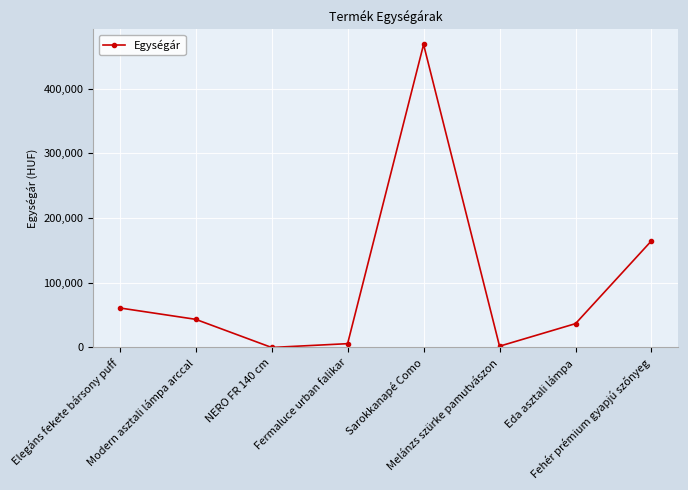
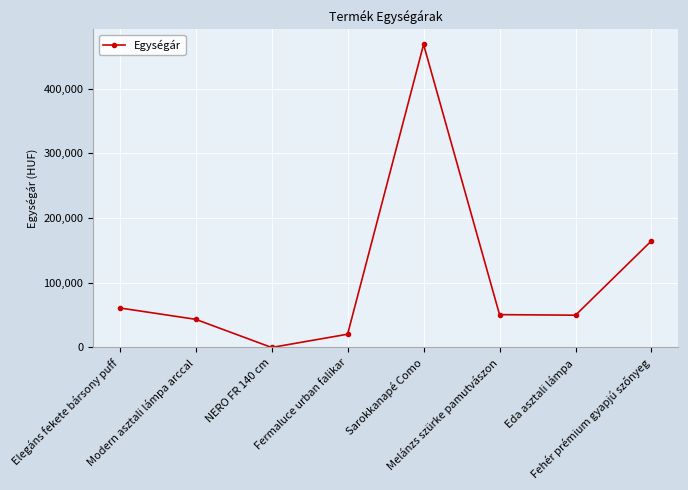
  {
    "Elegáns fekete bársony puff": "60,000",
    "Modern asztali lámpa arccal": "40,000",
    "NERO FR 140 cm": "0",
-   "Fermaluce urban falikar": "10,000",
+   "Fermaluce urban falikar": "20,000",
    "Sarokkanapé Como": "470,000",
-   "Melánzs szürke pamutvászon": "0",
-   "Eda asztali lámpa": "40,000",
+   "Melánzs szürke pamutvászon": "50,000",
+   "Eda asztali lámpa": "50,000",
    "Fehér prémium gyapjú szőnyeg": "160,000"
  }
